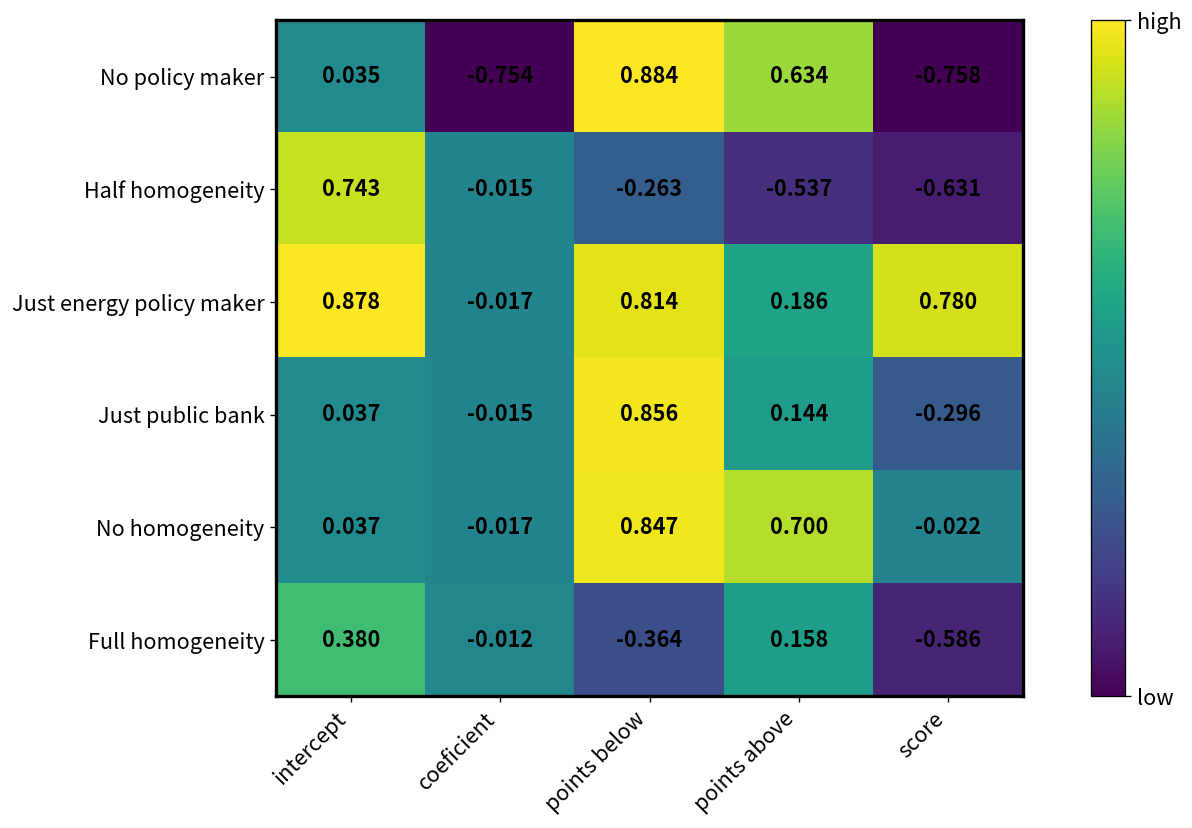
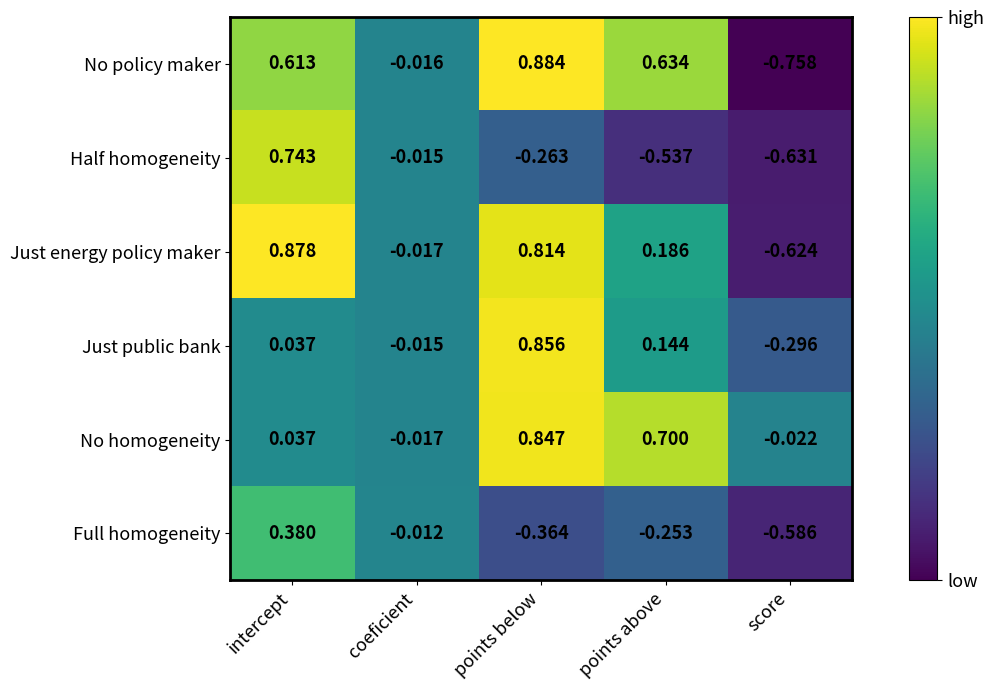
  {
    "No policy maker": {
-     "intercept": 0.035,
-     "coeficient": -0.754,
+     "intercept": 0.613,
+     "coeficient": -0.016,
      "points below": 0.884,
      "points above": 0.634,
      "score": -0.758
    },
    "Half homogeneity": {
      "intercept": 0.743,
      "coeficient": -0.015,
      "points below": -0.263,
      "points above": -0.537,
      "score": -0.631
    },
    "Just energy policy maker": {
      "intercept": 0.878,
      "coeficient": -0.017,
      "points below": 0.814,
      "points above": 0.186,
-     "score": 0.780
+     "score": -0.624
    },
    "Just public bank": {
      "intercept": 0.037,
      "coeficient": -0.015,
      "points below": 0.856,
      "points above": 0.144,
      "score": -0.296
    },
    "No homogeneity": {
      "intercept": 0.037,
      "coeficient": -0.017,
      "points below": 0.847,
      "points above": 0.700,
      "score": -0.022
    },
    "Full homogeneity": {
      "intercept": 0.380,
      "coeficient": -0.012,
      "points below": -0.364,
-     "points above": 0.158,
+     "points above": -0.253,
      "score": -0.586
    }
  }
